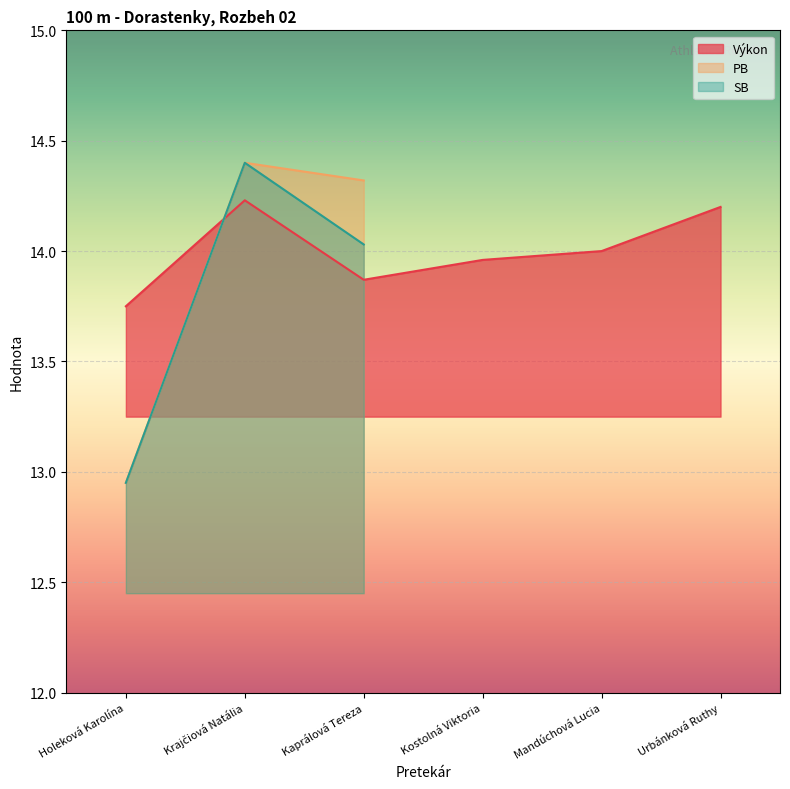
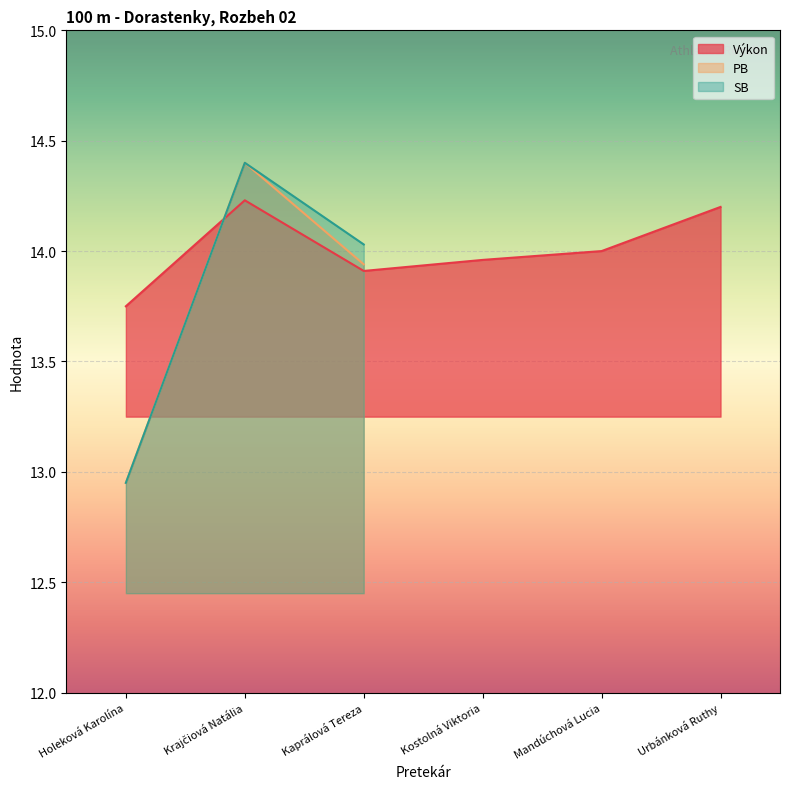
  {
    "Výkon": {
      "Holeková Karolína": 13.75,
      "Krajčiová Natália": 14.23,
-     "Kaprálová Tereza": 13.87,
+     "Kaprálová Tereza": 13.91,
      "Kostolná Viktoria": 13.96,
      "Mandúchová Lucia": 14.00,
      "Urbánková Ruthy": 14.20
    },
    "PB": {
-     "Kaprálová Tereza": 14.32
+     "Kaprálová Tereza": 13.94
    },
    "SB": {
      "Kaprálová Tereza": 14.03
    }
  }
